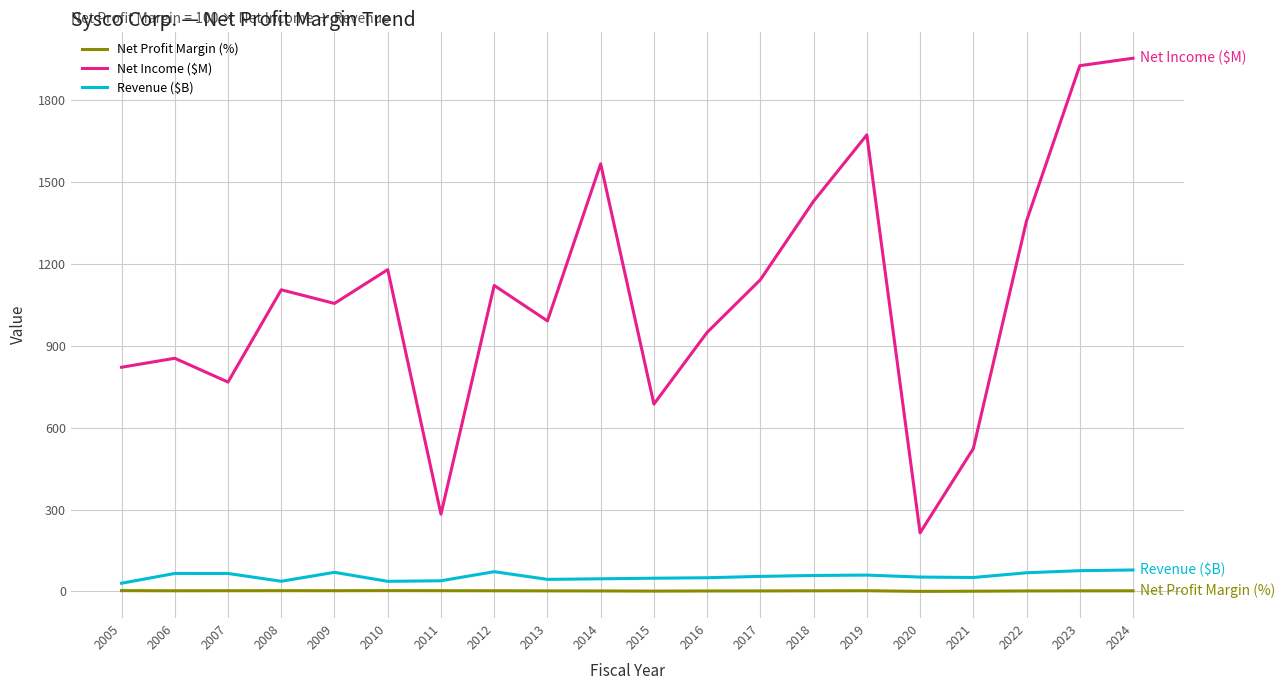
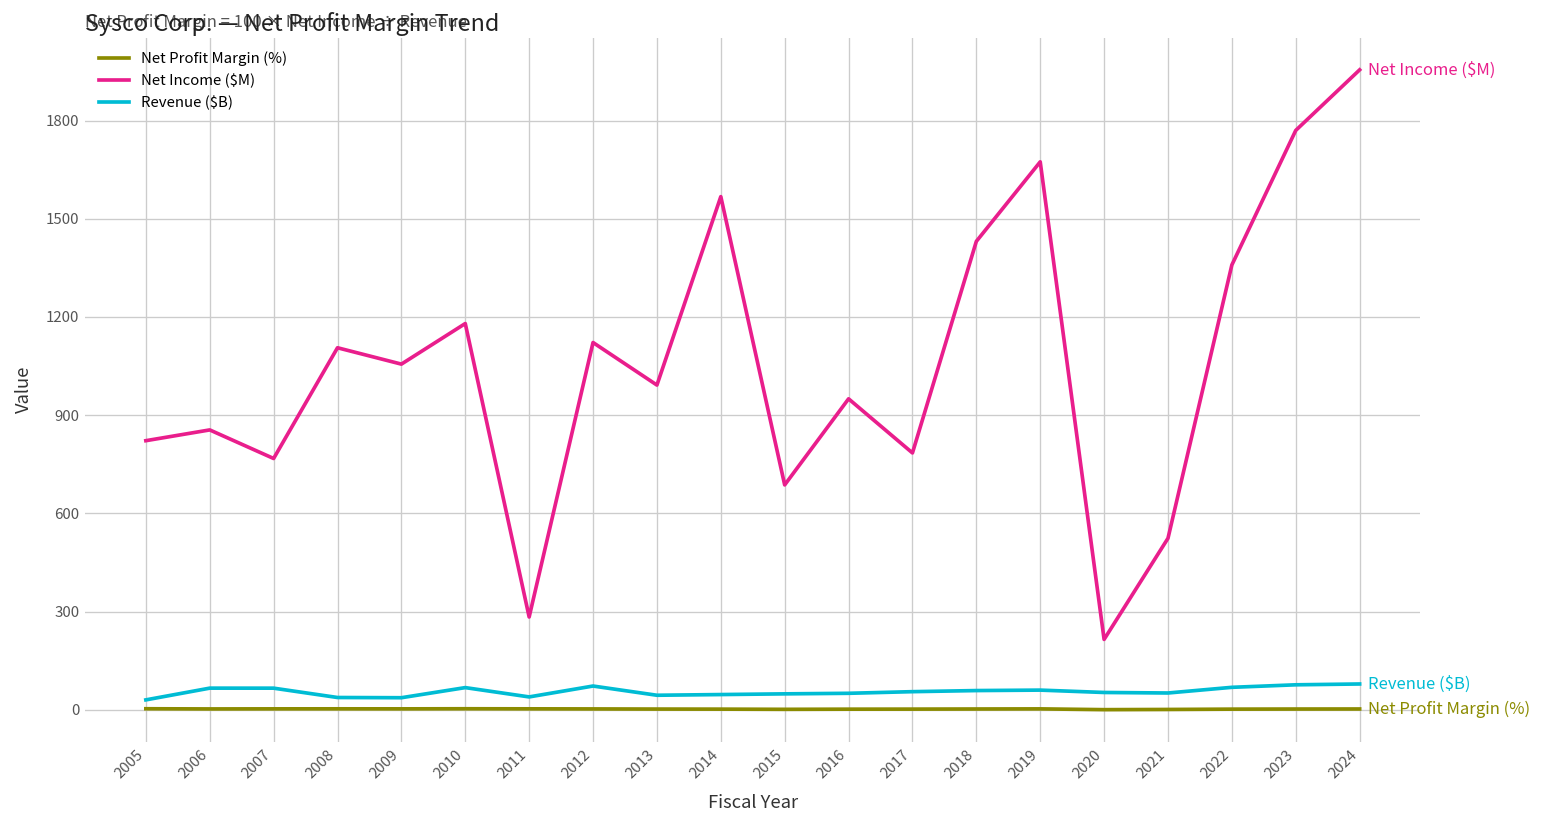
  {
    "Net Profit Margin (%)": {
      "2005": 0,
      "2006": 0,
      "2007": 0,
      "2008": 0,
      "2009": 0,
      "2010": 0,
      "2011": 0,
      "2012": 0,
      "2013": 0,
      "2014": 0,
      "2015": 0,
      "2016": 0,
      "2017": 0,
      "2018": 0,
      "2019": 0,
      "2020": 0,
      "2021": 0,
      "2022": 0,
      "2023": 0,
      "2024": 0
    },
    "Net Income ($M)": {
      "2005": 820,
      "2006": 860,
      "2007": 770,
      "2008": 1110,
      "2009": 1060,
      "2010": 1180,
      "2011": 280,
      "2012": 1120,
      "2013": 990,
      "2014": 1570,
      "2015": 690,
      "2016": 950,
-     "2017": 1140,
+     "2017": 780,
      "2018": 1430,
      "2019": 1670,
      "2020": 220,
      "2021": 520,
      "2022": 1360,
-     "2023": 1930,
+     "2023": 1770,
      "2024": 1960
    },
    "Revenue ($B)": {
      "2005": 30,
      "2006": 70,
      "2007": 70,
      "2008": 40,
-     "2009": 70,
-     "2010": 40,
+     "2009": 40,
+     "2010": 70,
      "2011": 40,
      "2012": 70,
      "2013": 40,
      "2014": 50,
      "2015": 50,
      "2016": 50,
      "2017": 60,
      "2018": 60,
      "2019": 60,
      "2020": 50,
      "2021": 50,
      "2022": 70,
      "2023": 80,
      "2024": 80
    }
  }
